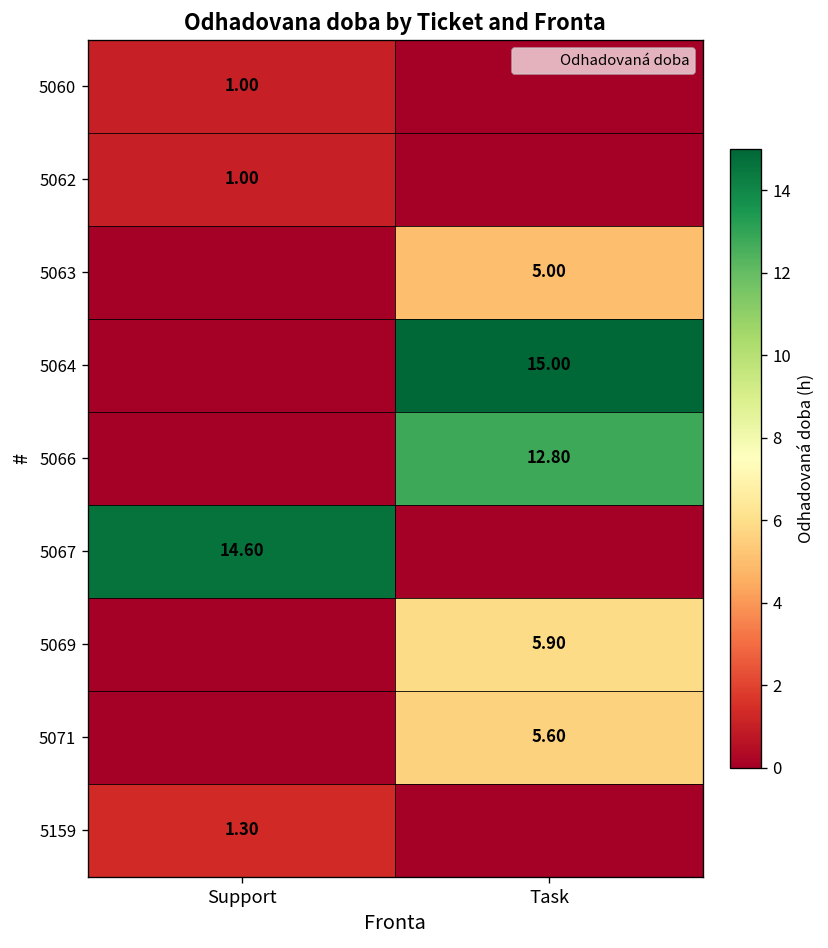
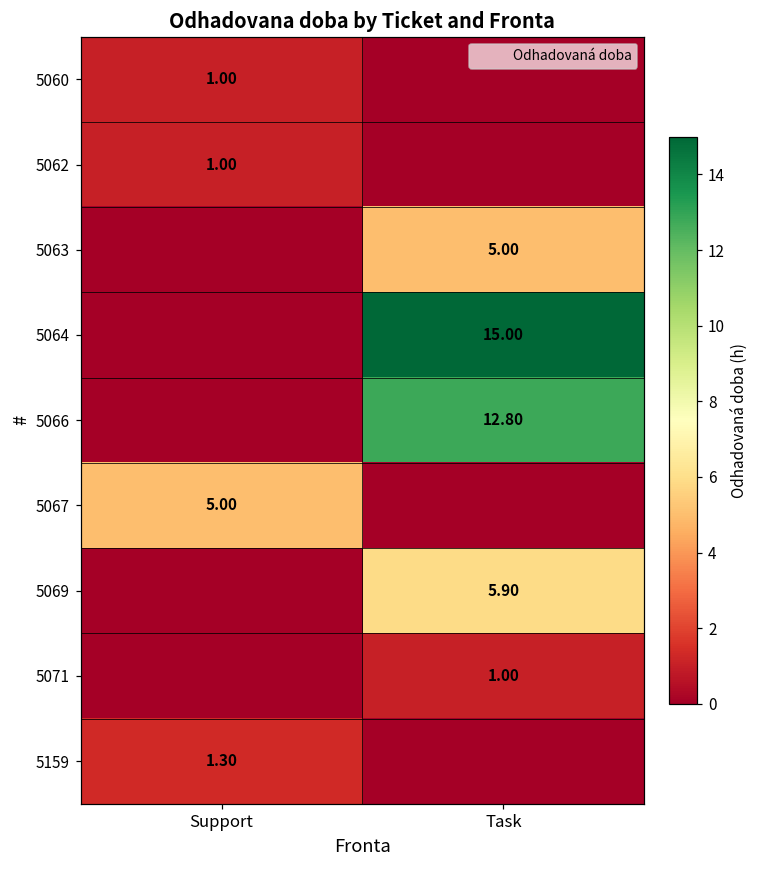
  {
    "5060": {
      "Support": 1.00
    },
    "5062": {
      "Support": 1.00
    },
    "5063": {
      "Task": 5.00
    },
    "5064": {
      "Task": 15.00
    },
    "5066": {
      "Task": 12.80
    },
    "5067": {
-     "Support": 14.60
+     "Support": 5.00
    },
    "5069": {
      "Task": 5.90
    },
    "5071": {
-     "Task": 5.60
+     "Task": 1.00
    },
    "5159": {
      "Support": 1.30
    }
  }
